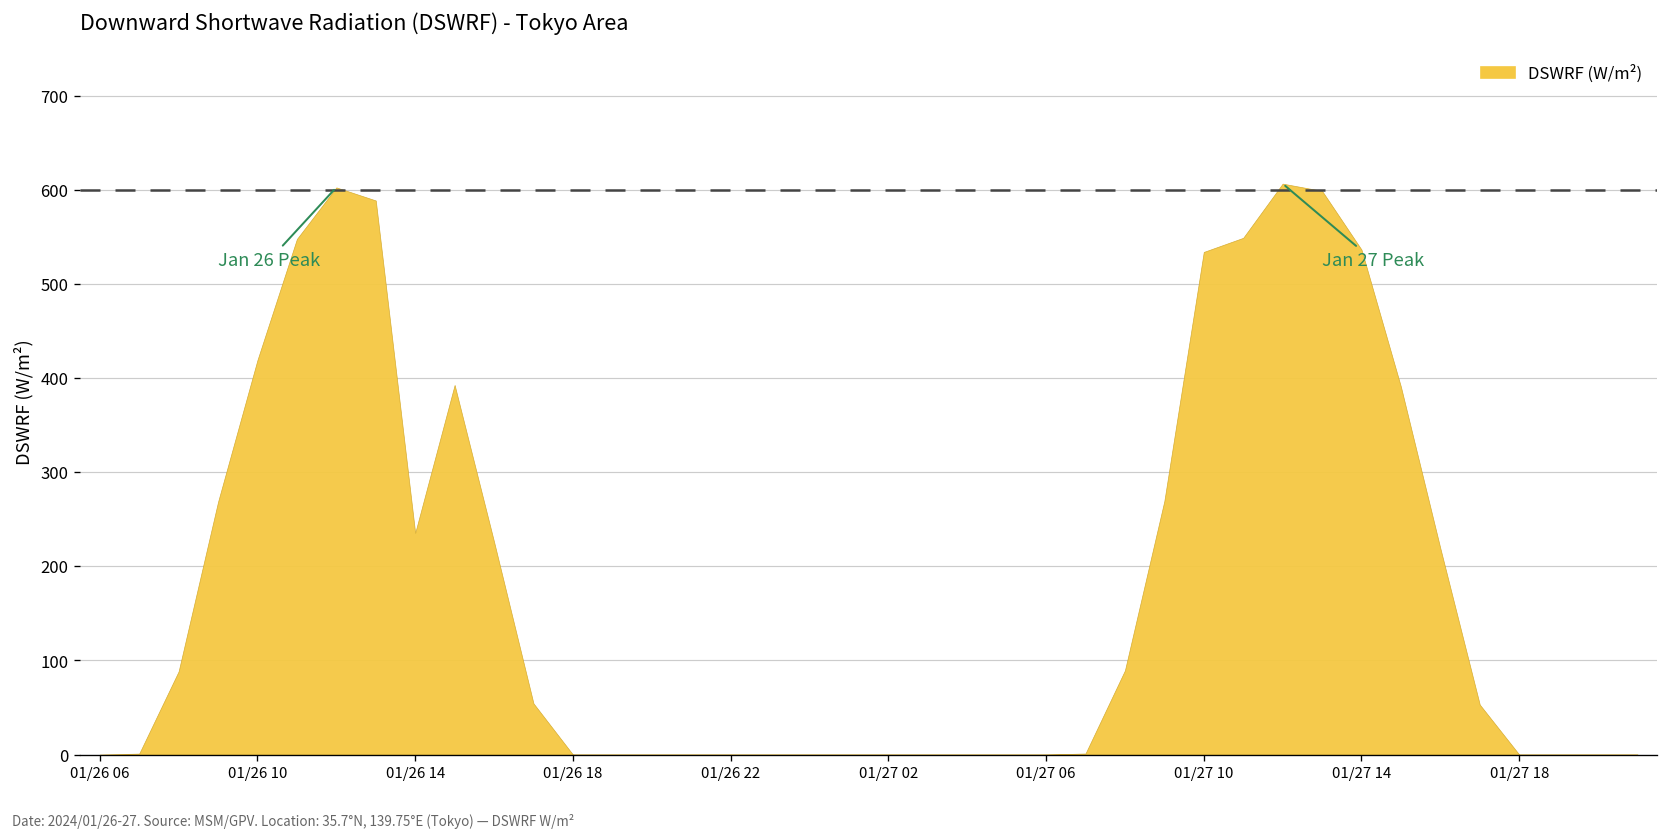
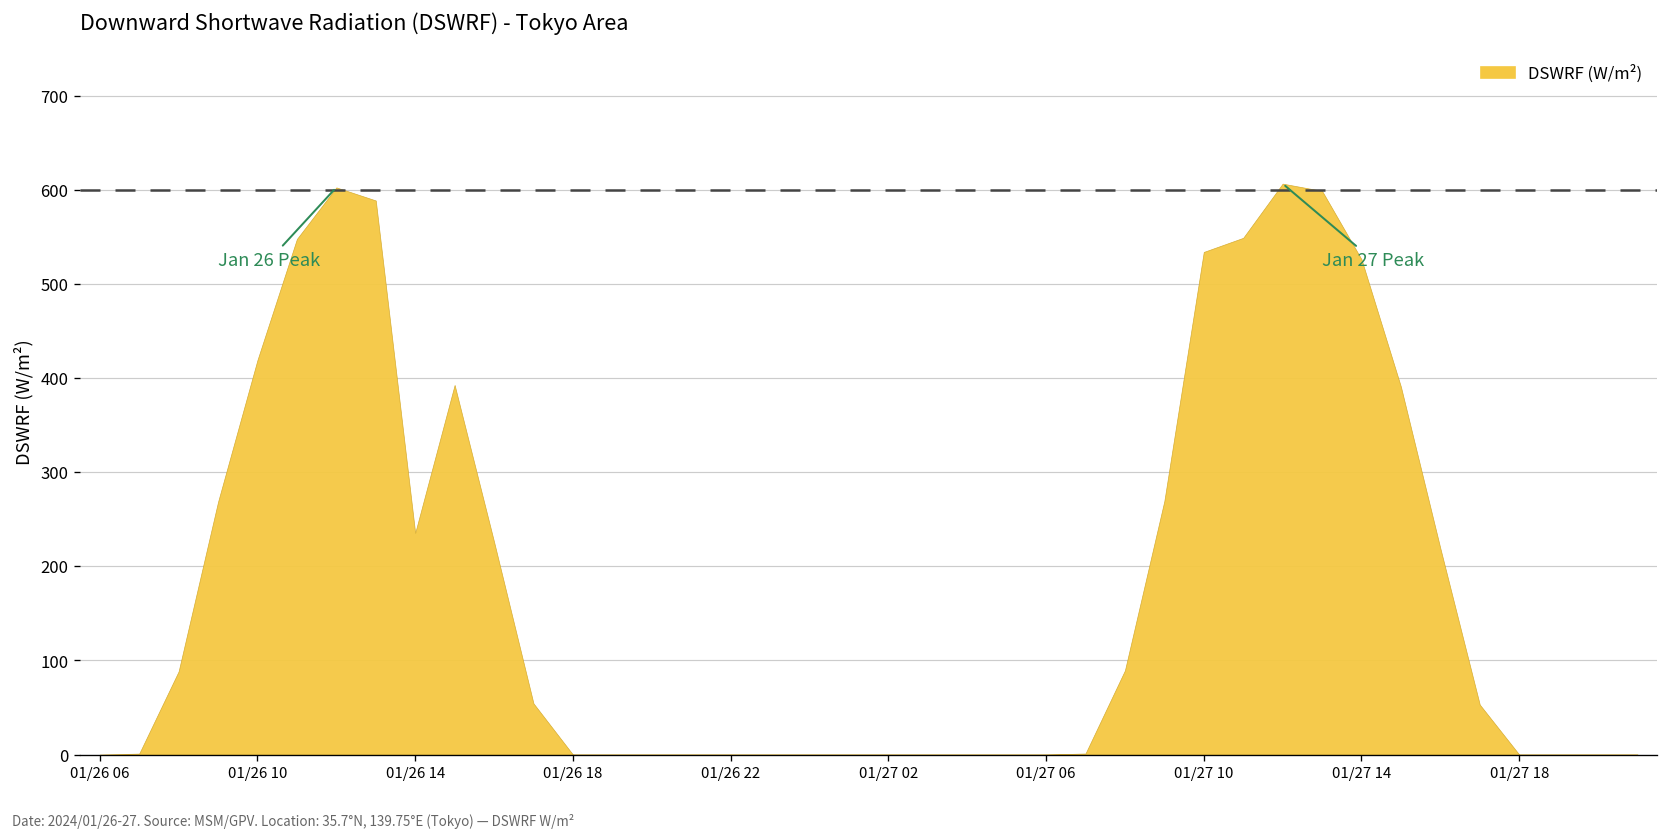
  {
    "01/26 06": 0,
    "01/26 10": 420,
    "01/26 14": 240,
    "01/26 18": 0,
    "01/26 22": 0,
    "01/27 02": 0,
    "01/27 06": 0,
    "01/27 10": 530,
-   "01/27 14": 540,
+   "01/27 14": 530,
    "01/27 18": 0
  }
